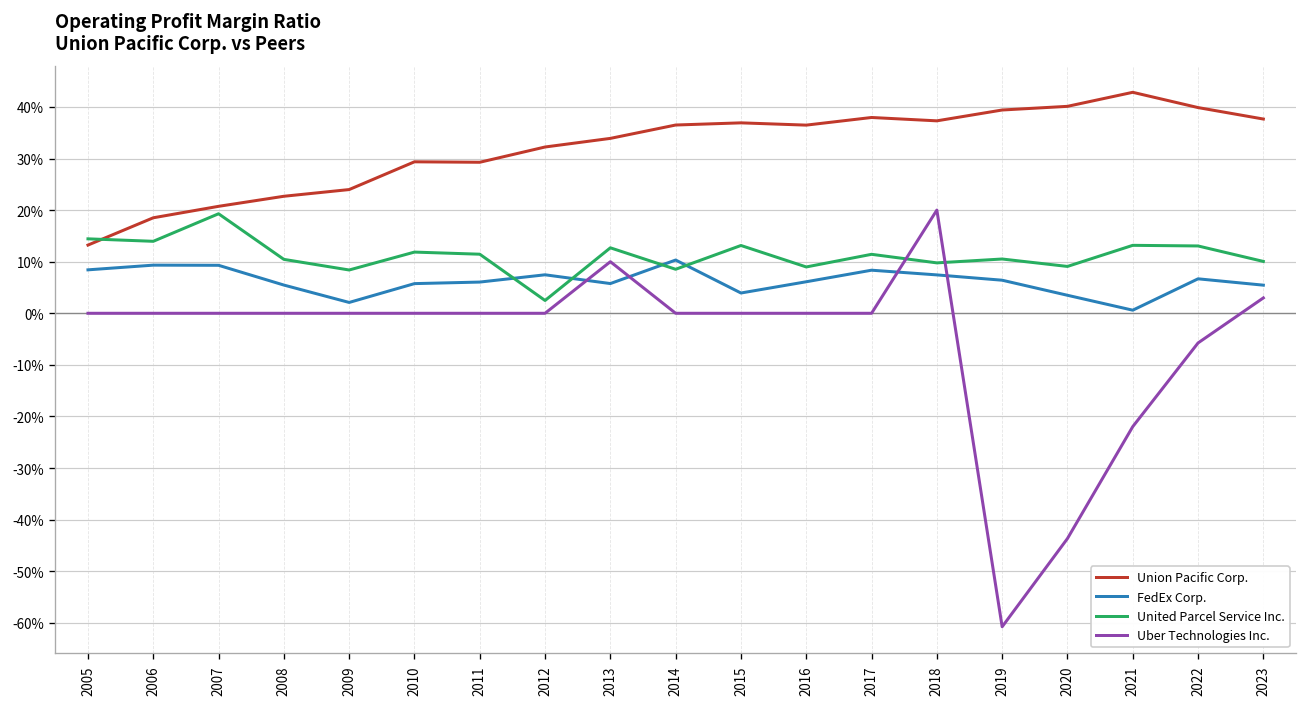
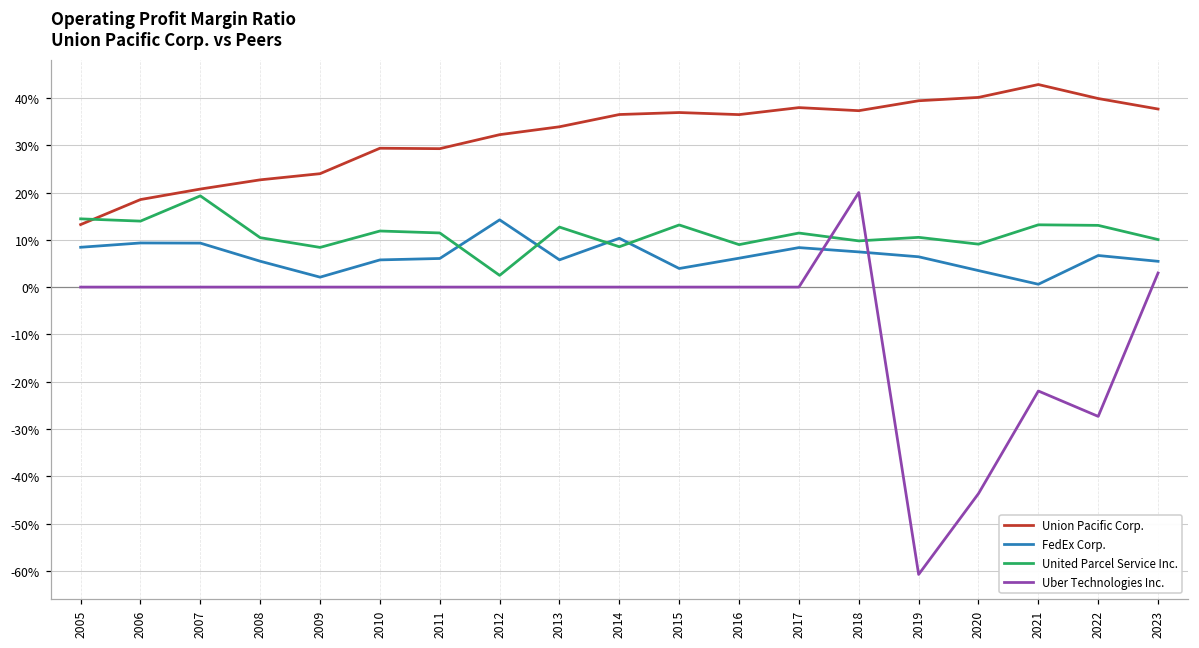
  {
    "Union Pacific Corp.": {
      "2005": "13%",
      "2006": "19%",
      "2007": "21%",
      "2008": "23%",
      "2009": "24%",
      "2010": "29%",
      "2011": "29%",
      "2012": "32%",
      "2013": "34%",
      "2014": "36%",
      "2015": "37%",
      "2016": "36%",
      "2017": "38%",
      "2018": "37%",
      "2019": "39%",
      "2020": "40%",
      "2021": "43%",
      "2022": "40%",
      "2023": "38%"
    },
    "FedEx Corp.": {
      "2005": "8%",
      "2006": "9%",
      "2007": "9%",
      "2008": "5%",
      "2009": "2%",
      "2010": "6%",
      "2011": "6%",
-     "2012": "7%",
+     "2012": "14%",
      "2013": "6%",
      "2014": "10%",
      "2015": "4%",
      "2016": "6%",
      "2017": "8%",
      "2018": "7%",
      "2019": "6%",
      "2020": "3%",
      "2021": "1%",
      "2022": "7%",
      "2023": "5%"
    },
    "United Parcel Service Inc.": {
      "2005": "14%",
      "2006": "14%",
      "2007": "19%",
      "2008": "10%",
      "2009": "8%",
      "2010": "12%",
      "2011": "11%",
      "2012": "2%",
      "2013": "13%",
      "2014": "9%",
      "2015": "13%",
      "2016": "9%",
      "2017": "11%",
      "2018": "10%",
      "2019": "11%",
      "2020": "9%",
      "2021": "13%",
      "2022": "13%",
      "2023": "10%"
    },
    "Uber Technologies Inc.": {
      "2005": "0%",
      "2006": "0%",
      "2007": "0%",
      "2008": "0%",
      "2009": "0%",
      "2010": "0%",
      "2011": "0%",
      "2012": "0%",
-     "2013": "10%",
+     "2013": "0%",
      "2014": "0%",
      "2015": "0%",
      "2016": "0%",
      "2017": "0%",
      "2018": "20%",
      "2019": "-61%",
      "2020": "-44%",
      "2021": "-22%",
-     "2022": "-6%",
+     "2022": "-27%",
      "2023": "3%"
    }
  }
